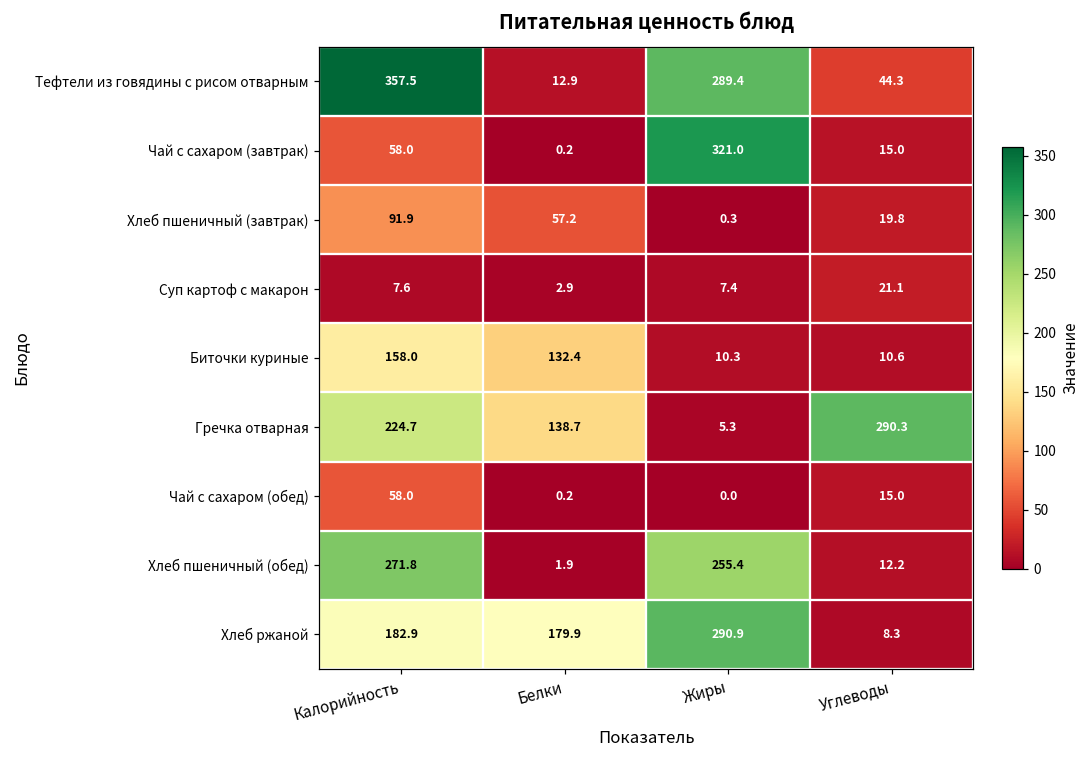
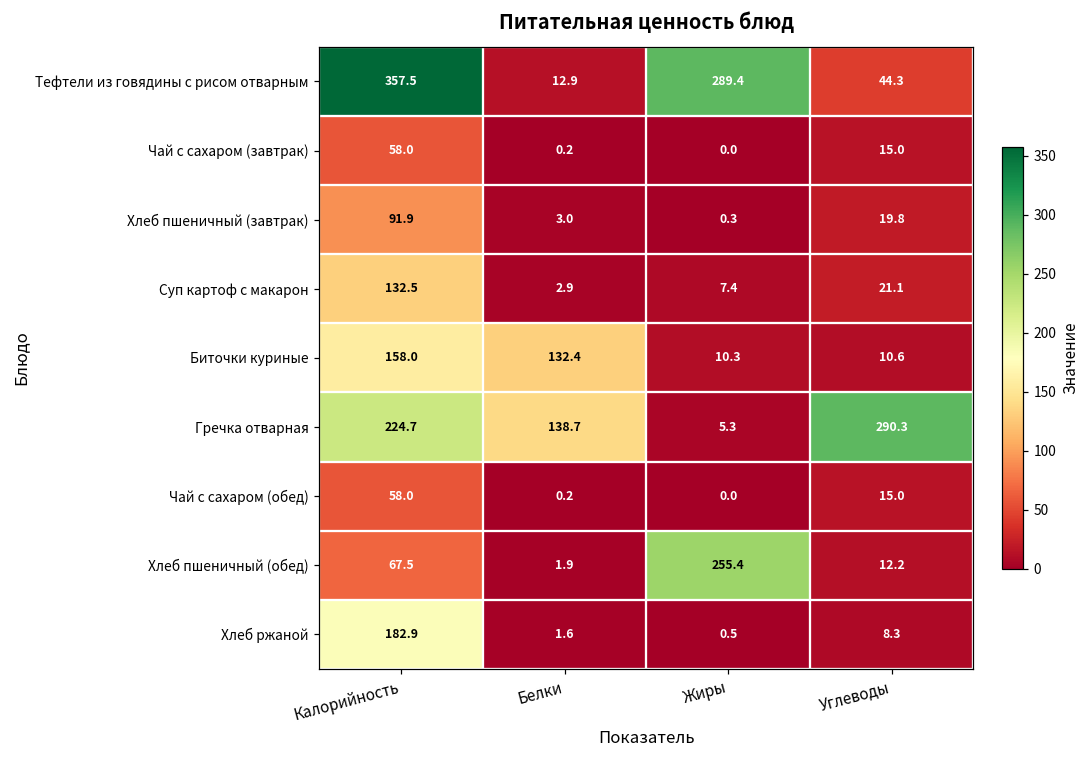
  {
    "Тефтели из говядины с рисом отварным": {
      "Калорийность": 357.5,
      "Белки": 12.9,
      "Жиры": 289.4,
      "Углеводы": 44.3
    },
    "Чай с сахаром (завтрак)": {
      "Калорийность": 58.0,
      "Белки": 0.2,
-     "Жиры": 321.0,
+     "Жиры": 0.0,
      "Углеводы": 15.0
    },
    "Хлеб пшеничный (завтрак)": {
      "Калорийность": 91.9,
-     "Белки": 57.2,
+     "Белки": 3.0,
      "Жиры": 0.3,
      "Углеводы": 19.8
    },
    "Суп картоф с макарон": {
-     "Калорийность": 7.6,
+     "Калорийность": 132.5,
      "Белки": 2.9,
      "Жиры": 7.4,
      "Углеводы": 21.1
    },
    "Биточки куриные": {
      "Калорийность": 158.0,
      "Белки": 132.4,
      "Жиры": 10.3,
      "Углеводы": 10.6
    },
    "Гречка отварная": {
      "Калорийность": 224.7,
      "Белки": 138.7,
      "Жиры": 5.3,
      "Углеводы": 290.3
    },
    "Чай с сахаром (обед)": {
      "Калорийность": 58.0,
      "Белки": 0.2,
      "Жиры": 0.0,
      "Углеводы": 15.0
    },
    "Хлеб пшеничный (обед)": {
-     "Калорийность": 271.8,
+     "Калорийность": 67.5,
      "Белки": 1.9,
      "Жиры": 255.4,
      "Углеводы": 12.2
    },
    "Хлеб ржаной": {
      "Калорийность": 182.9,
-     "Белки": 179.9,
-     "Жиры": 290.9,
+     "Белки": 1.6,
+     "Жиры": 0.5,
      "Углеводы": 8.3
    }
  }
